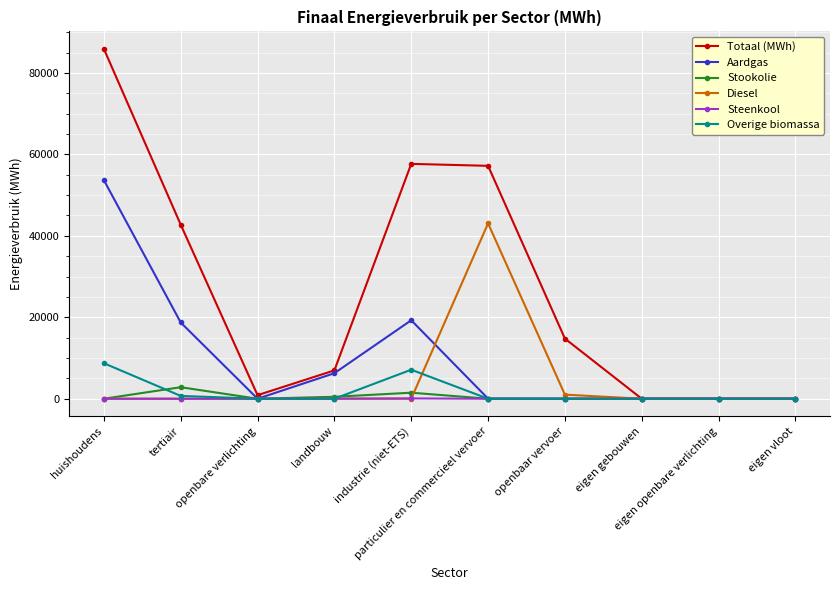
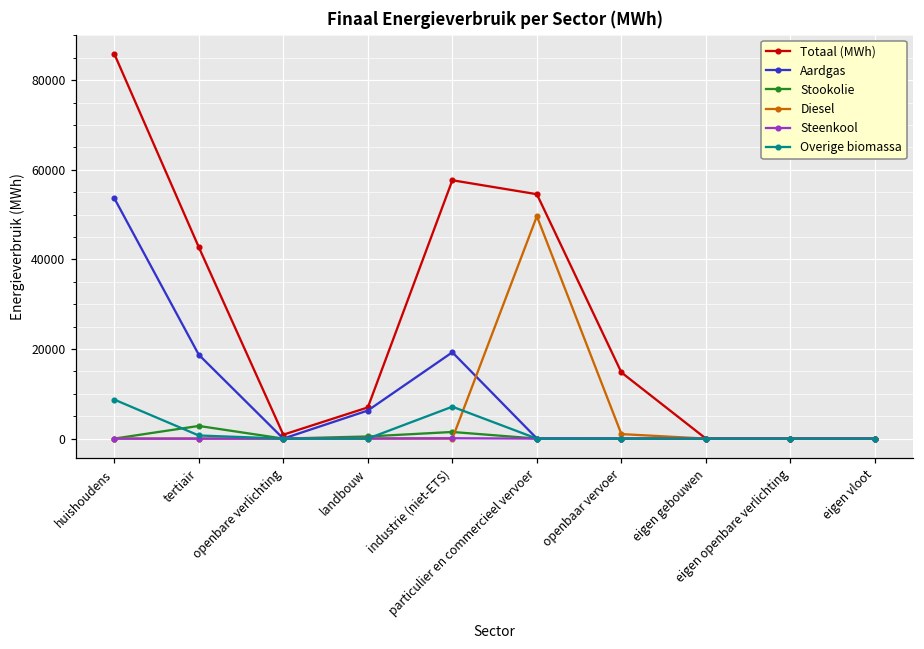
  {
    "Totaal (MWh)": {
      "huishoudens": 86000,
      "tertiair": 43000,
      "openbare verlichting": 1000,
      "landbouw": 7000,
      "industrie (niet-ETS)": 58000,
-     "particulier en commercieel vervoer": 57000,
+     "particulier en commercieel vervoer": 55000,
      "openbaar vervoer": 15000
    },
    "Aardgas": {
      "huishoudens": 54000,
      "tertiair": 19000,
      "landbouw": 6000,
      "industrie (niet-ETS)": 19000
    },
    "Stookolie": {
      "tertiair": 3000,
      "industrie (niet-ETS)": 1000
    },
    "Diesel": {
-     "particulier en commercieel vervoer": 43000,
+     "particulier en commercieel vervoer": 50000,
      "openbaar vervoer": 1000
    },
    "Overige biomassa": {
      "huishoudens": 9000,
      "tertiair": 1000,
      "industrie (niet-ETS)": 7000
    }
  }
